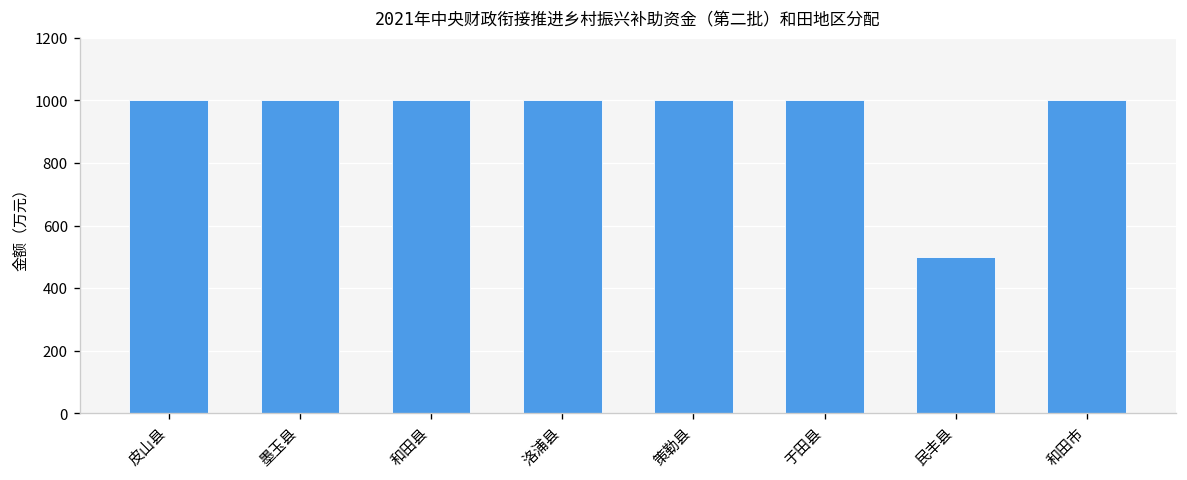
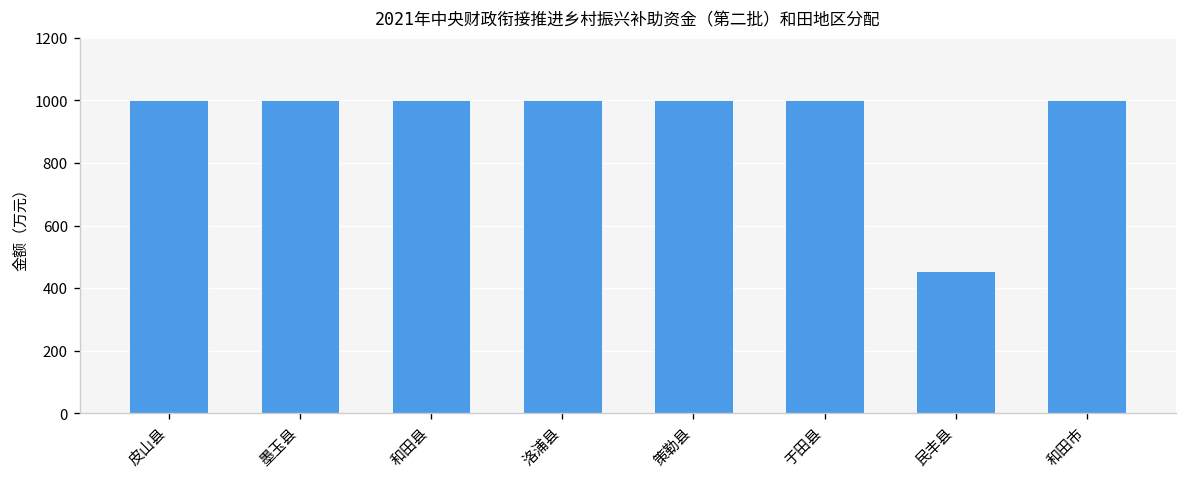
  {
    "皮山县": 1000,
    "墨玉县": 1000,
    "和田县": 1000,
    "洛浦县": 1000,
    "策勒县": 1000,
    "于田县": 1000,
-   "民丰县": 500,
+   "民丰县": 460,
    "和田市": 1000
  }
